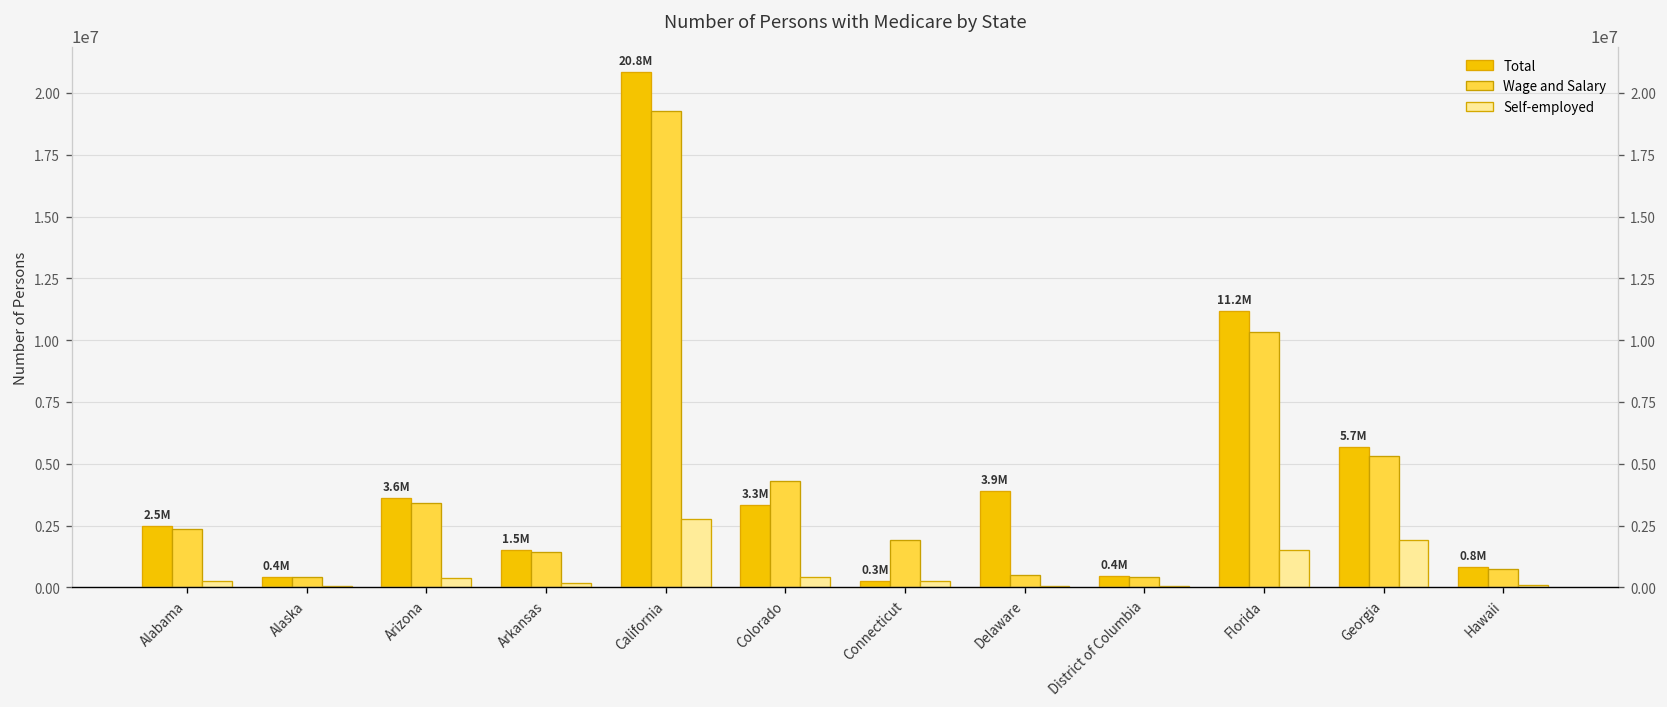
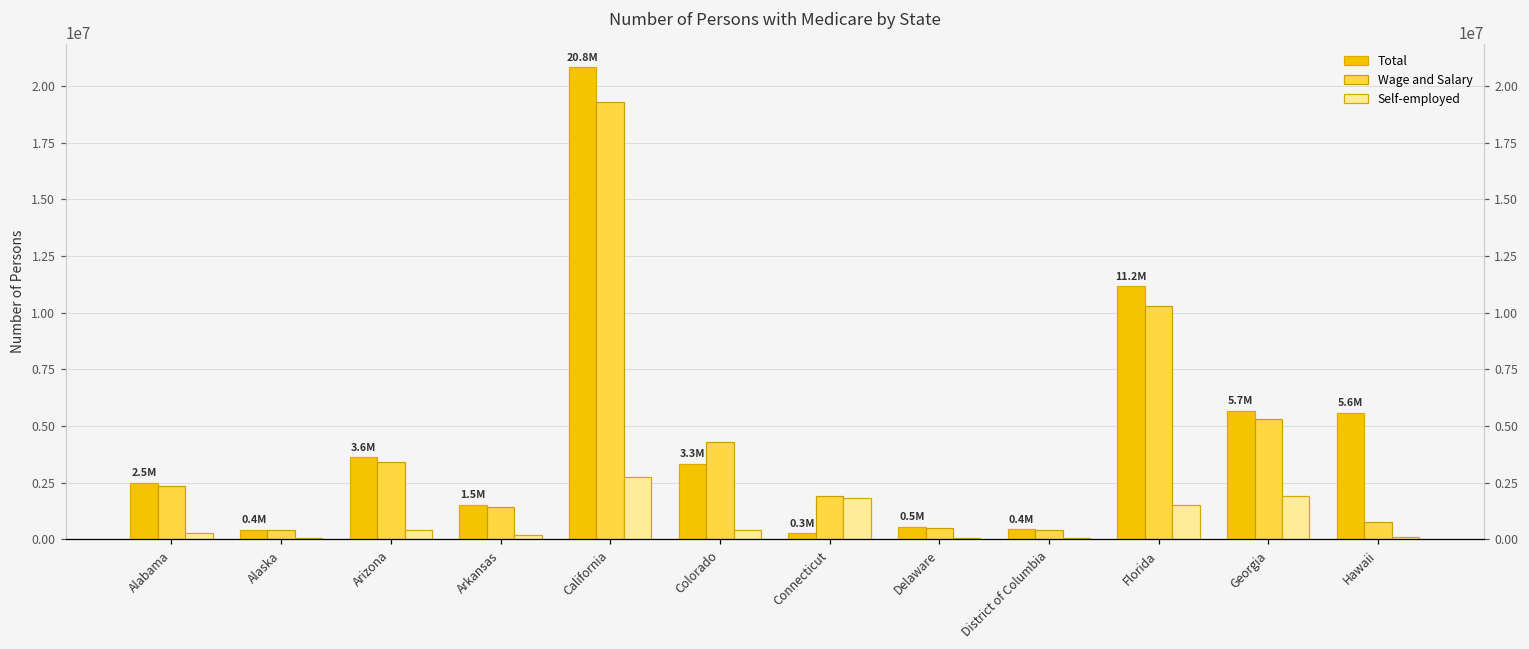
  {
    "Total": {
      "Alabama": "2.5M",
      "Alaska": "0.4M",
      "Arizona": "3.6M",
      "Arkansas": "1.5M",
      "California": "20.8M",
      "Colorado": "3.3M",
      "Connecticut": "0.3M",
-     "Delaware": "3.9M",
+     "Delaware": "0.5M",
      "District of Columbia": "0.4M",
      "Florida": "11.2M",
      "Georgia": "5.7M",
-     "Hawaii": "0.8M"
+     "Hawaii": "5.6M"
    },
    "Wage and Salary": {
      "Alabama": "2400000",
      "Arizona": "3400000",
      "Arkansas": "1400000",
      "California": "19300000",
      "Colorado": "4300000",
      "Connecticut": "1900000",
      "Delaware": "500000",
      "Florida": "10300000",
      "Georgia": "5300000"
    },
    "Self-employed": {
      "Alabama": "300000",
      "Arizona": "400000",
      "Arkansas": "200000",
      "California": "2800000",
      "Colorado": "400000",
-     "Connecticut": "200000",
+     "Connecticut": "1800000",
      "Florida": "1500000",
      "Georgia": "1900000"
    }
  }
